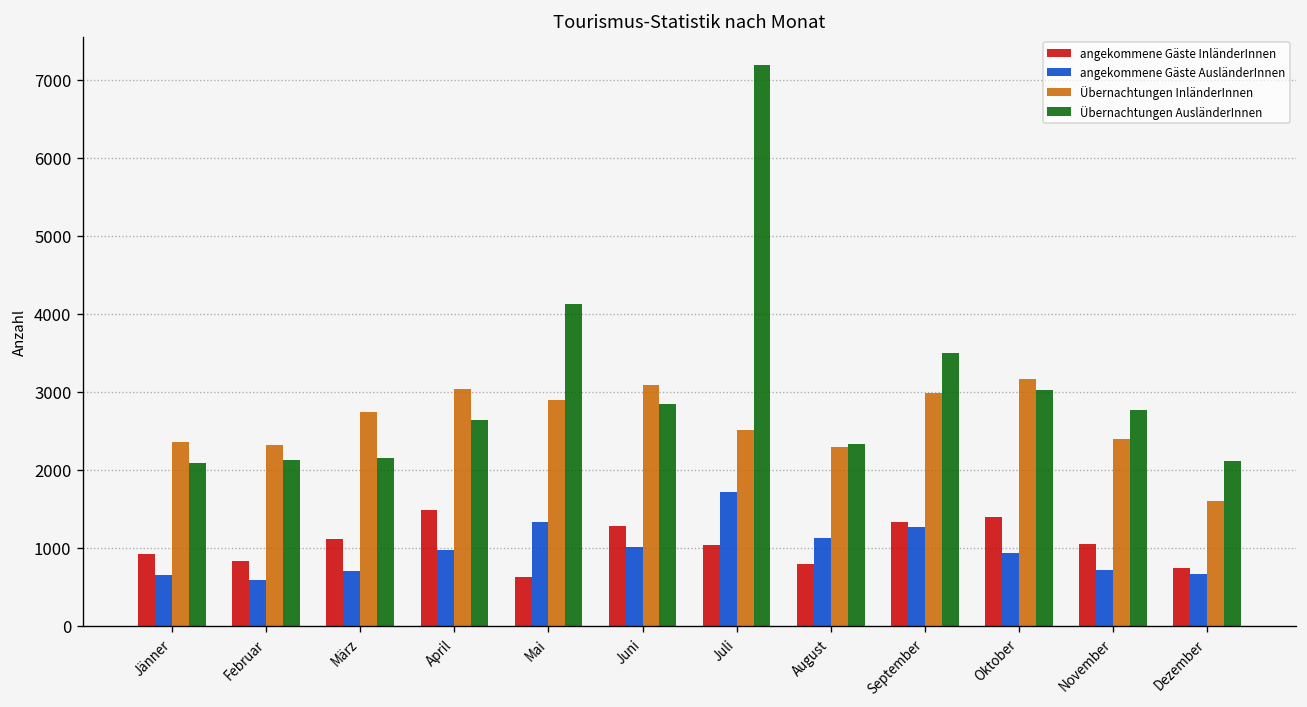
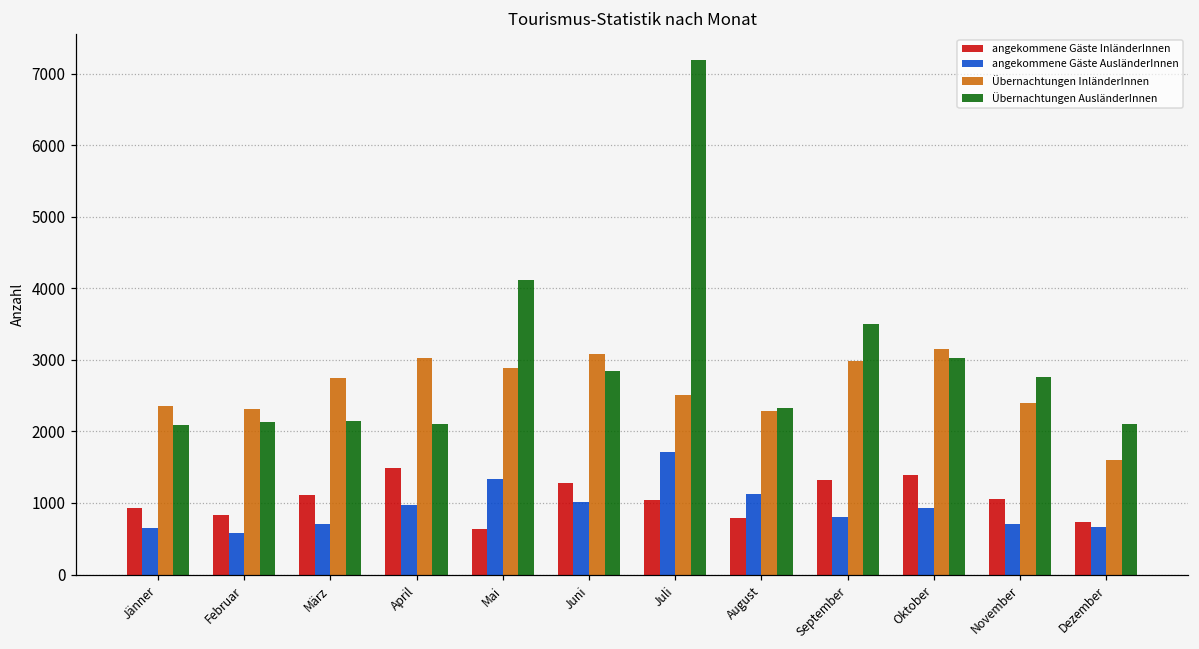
  {
    "angekommene Gäste InländerInnen": {
      "Jänner": 900,
      "Februar": 800,
      "März": 1100,
      "April": 1500,
      "Mai": 600,
      "Juni": 1300,
      "Juli": 1000,
      "August": 800,
      "September": 1300,
      "Oktober": 1400,
      "November": 1100,
      "Dezember": 700
    },
    "angekommene Gäste AusländerInnen": {
      "Jänner": 600,
      "Februar": 600,
      "März": 700,
      "April": 1000,
      "Mai": 1300,
      "Juni": 1000,
      "Juli": 1700,
      "August": 1100,
-     "September": 1300,
+     "September": 800,
      "Oktober": 900,
      "November": 700,
      "Dezember": 700
    },
    "Übernachtungen InländerInnen": {
      "Jänner": 2400,
      "Februar": 2300,
      "März": 2700,
      "April": 3000,
      "Mai": 2900,
      "Juni": 3100,
      "Juli": 2500,
      "August": 2300,
      "September": 3000,
      "Oktober": 3200,
      "November": 2400,
      "Dezember": 1600
    },
    "Übernachtungen AusländerInnen": {
      "Jänner": 2100,
      "Februar": 2100,
      "März": 2200,
-     "April": 2600,
+     "April": 2100,
      "Mai": 4100,
      "Juni": 2800,
      "Juli": 7200,
      "August": 2300,
      "September": 3500,
      "Oktober": 3000,
      "November": 2800,
      "Dezember": 2100
    }
  }
